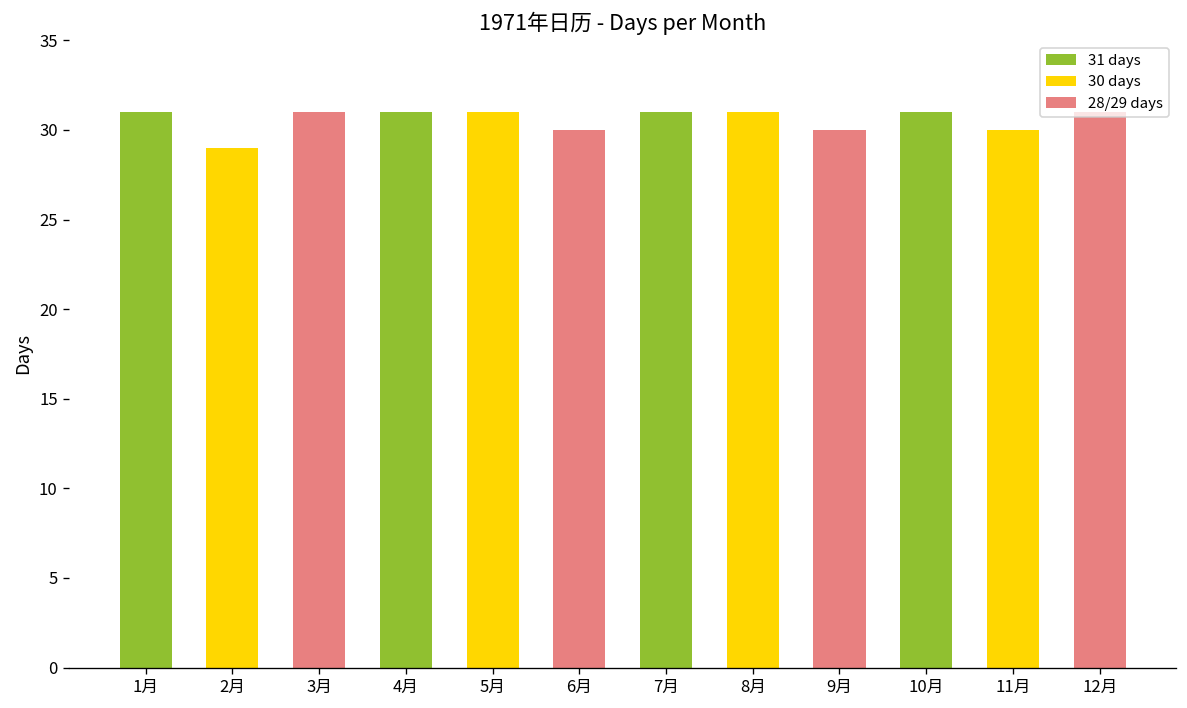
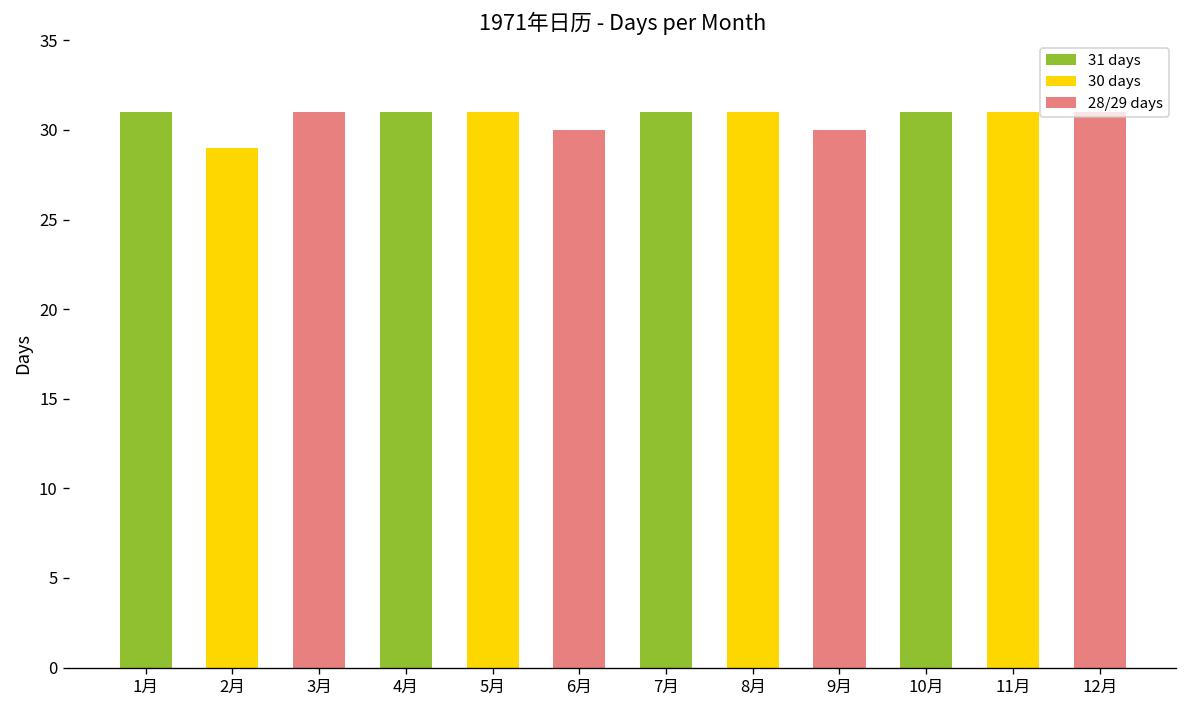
  {
    "1月": 31,
    "2月": 29,
    "3月": 31,
    "4月": 31,
    "5月": 31,
    "6月": 30,
    "7月": 31,
    "8月": 31,
    "9月": 30,
    "10月": 31,
-   "11月": 30
+   "11月": 31
  }
